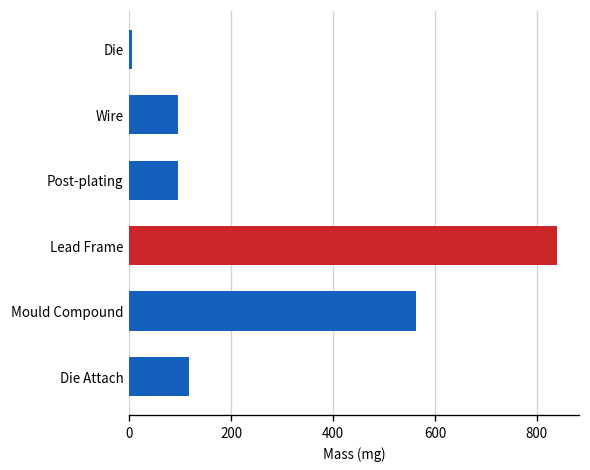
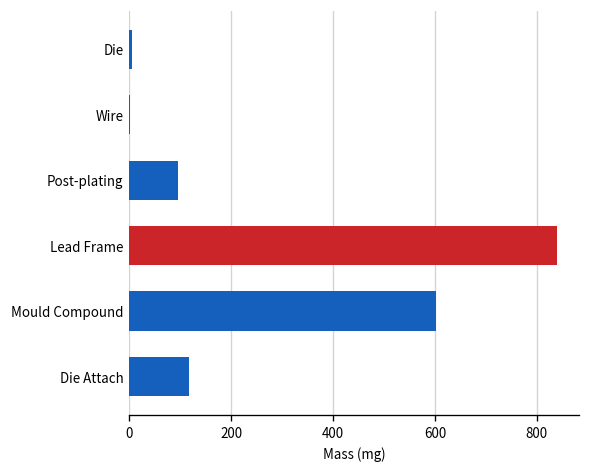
  {
    "Die": 10,
-   "Wire": 100,
+   "Wire": 0,
    "Post-plating": 100,
    "Lead Frame": 840,
-   "Mould Compound": 560,
+   "Mould Compound": 600,
    "Die Attach": 120
  }
